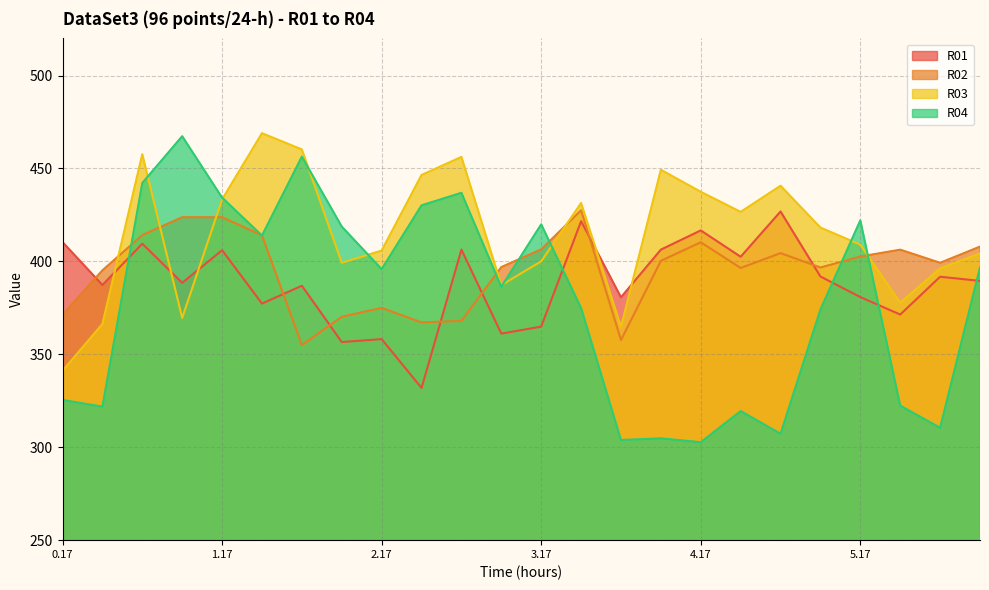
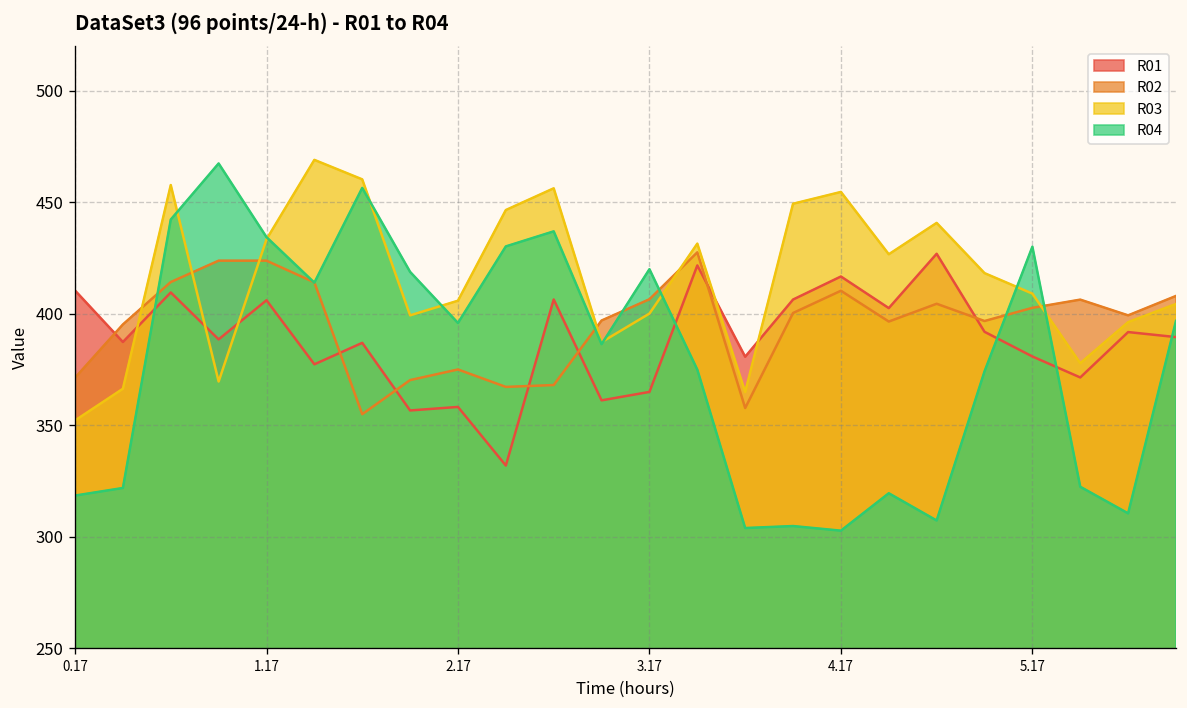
  {
    "R03": {
-     "0.17": 341,
+     "0.17": 352,
      "2.17": 406,
      "3.17": 400,
-     "4.17": 437,
+     "4.17": 455,
      "5.17": 409
    },
    "R04": {
-     "0.17": 325,
+     "0.17": 318,
      "2.17": 396,
      "3.17": 420,
      "4.17": 303,
-     "5.17": 422
+     "5.17": 430
    }
  }
